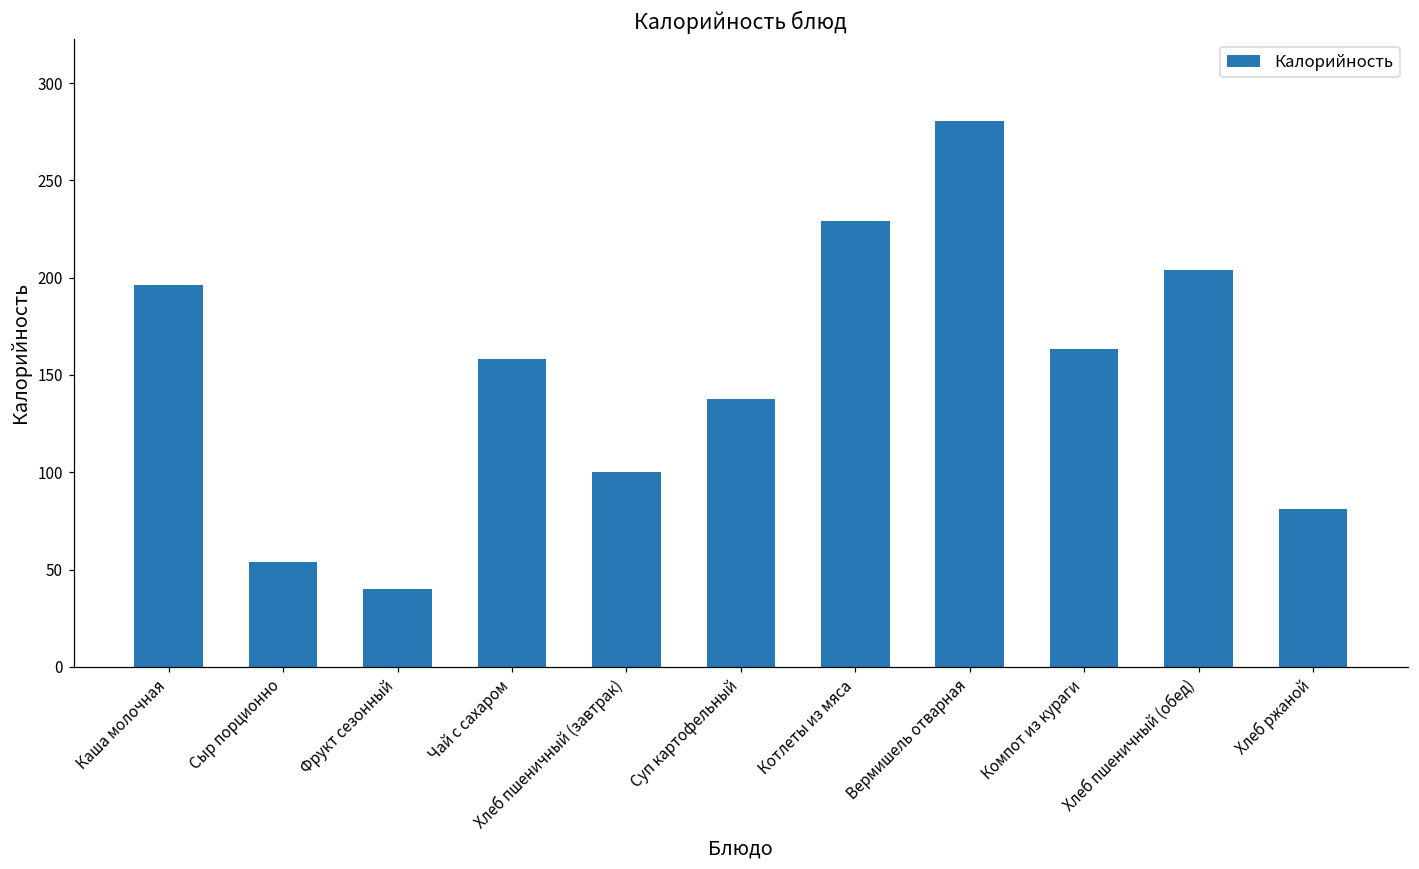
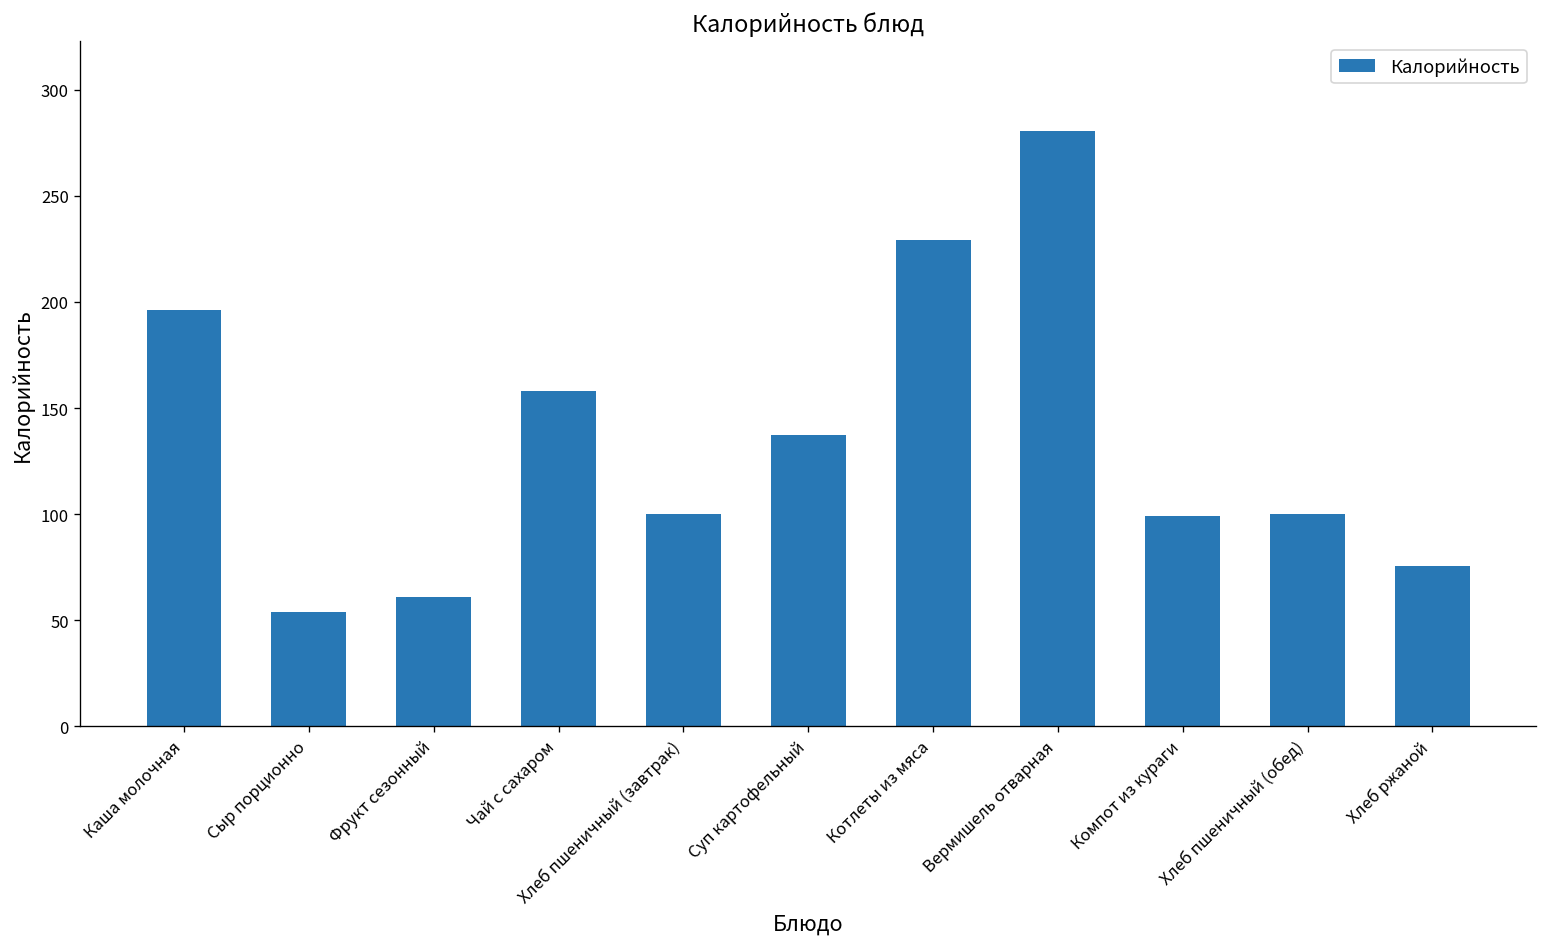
  {
    "Каша молочная": 196,
    "Сыр порционно": 54,
-   "Фрукт сезонный": 40,
+   "Фрукт сезонный": 61,
    "Чай с сахаром": 158,
    "Хлеб пшеничный (завтрак)": 100,
    "Суп картофельный": 138,
    "Котлеты из мяса": 229,
    "Вермишель отварная": 281,
-   "Компот из кураги": 163,
-   "Хлеб пшеничный (обед)": 204,
-   "Хлеб ржаной": 81
+   "Компот из кураги": 99,
+   "Хлеб пшеничный (обед)": 100,
+   "Хлеб ржаной": 76
  }
